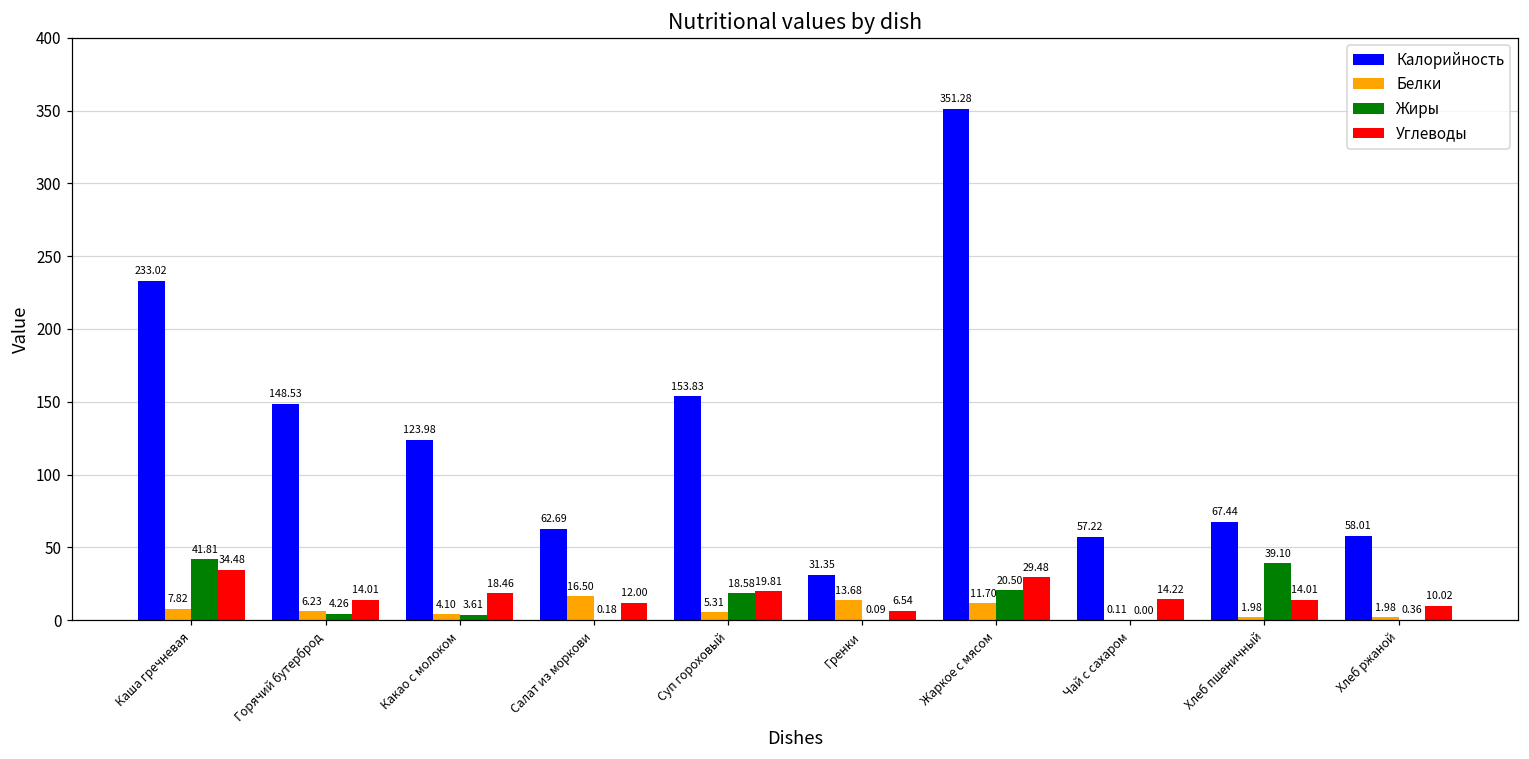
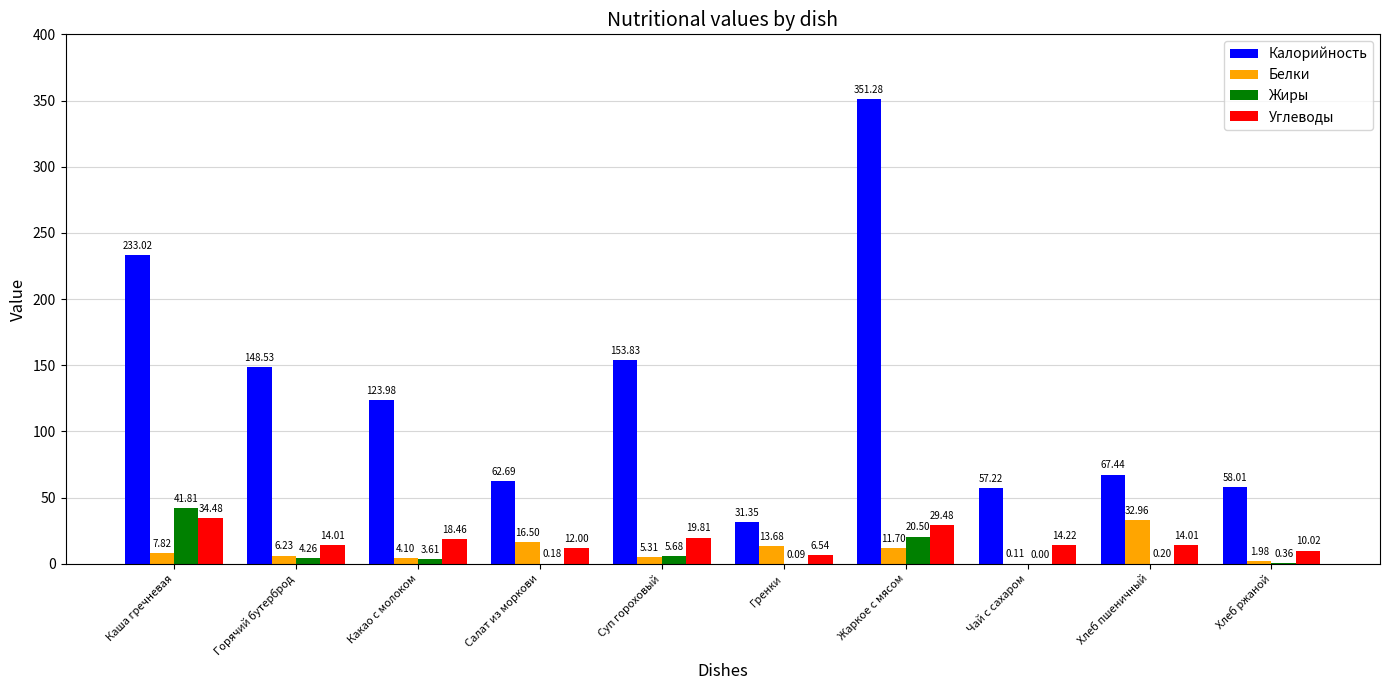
  {
    "Калорийность": {
      "Каша гречневая": 233.02,
      "Горячий бутерброд": 148.53,
      "Какао с молоком": 123.98,
      "Салат из моркови": 62.69,
      "Суп гороховый": 153.83,
      "Гренки": 31.35,
      "Жаркое с мясом": 351.28,
      "Чай с сахаром": 57.22,
      "Хлеб пшеничный": 67.44,
      "Хлеб ржаной": 58.01
    },
    "Белки": {
      "Каша гречневая": 7.82,
      "Горячий бутерброд": 6.23,
      "Какао с молоком": 4.10,
      "Салат из моркови": 16.50,
      "Суп гороховый": 5.31,
      "Гренки": 13.68,
      "Жаркое с мясом": 11.70,
      "Чай с сахаром": 0.11,
-     "Хлеб пшеничный": 1.98,
+     "Хлеб пшеничный": 32.96,
      "Хлеб ржаной": 1.98
    },
    "Жиры": {
      "Каша гречневая": 41.81,
      "Горячий бутерброд": 4.26,
      "Какао с молоком": 3.61,
      "Салат из моркови": 0.18,
-     "Суп гороховый": 18.58,
+     "Суп гороховый": 5.68,
      "Гренки": 0.09,
      "Жаркое с мясом": 20.50,
      "Чай с сахаром": 0.00,
-     "Хлеб пшеничный": 39.10,
+     "Хлеб пшеничный": 0.20,
      "Хлеб ржаной": 0.36
    },
    "Углеводы": {
      "Каша гречневая": 34.48,
      "Горячий бутерброд": 14.01,
      "Какао с молоком": 18.46,
      "Салат из моркови": 12.00,
      "Суп гороховый": 19.81,
      "Гренки": 6.54,
      "Жаркое с мясом": 29.48,
      "Чай с сахаром": 14.22,
      "Хлеб пшеничный": 14.01,
      "Хлеб ржаной": 10.02
    }
  }
